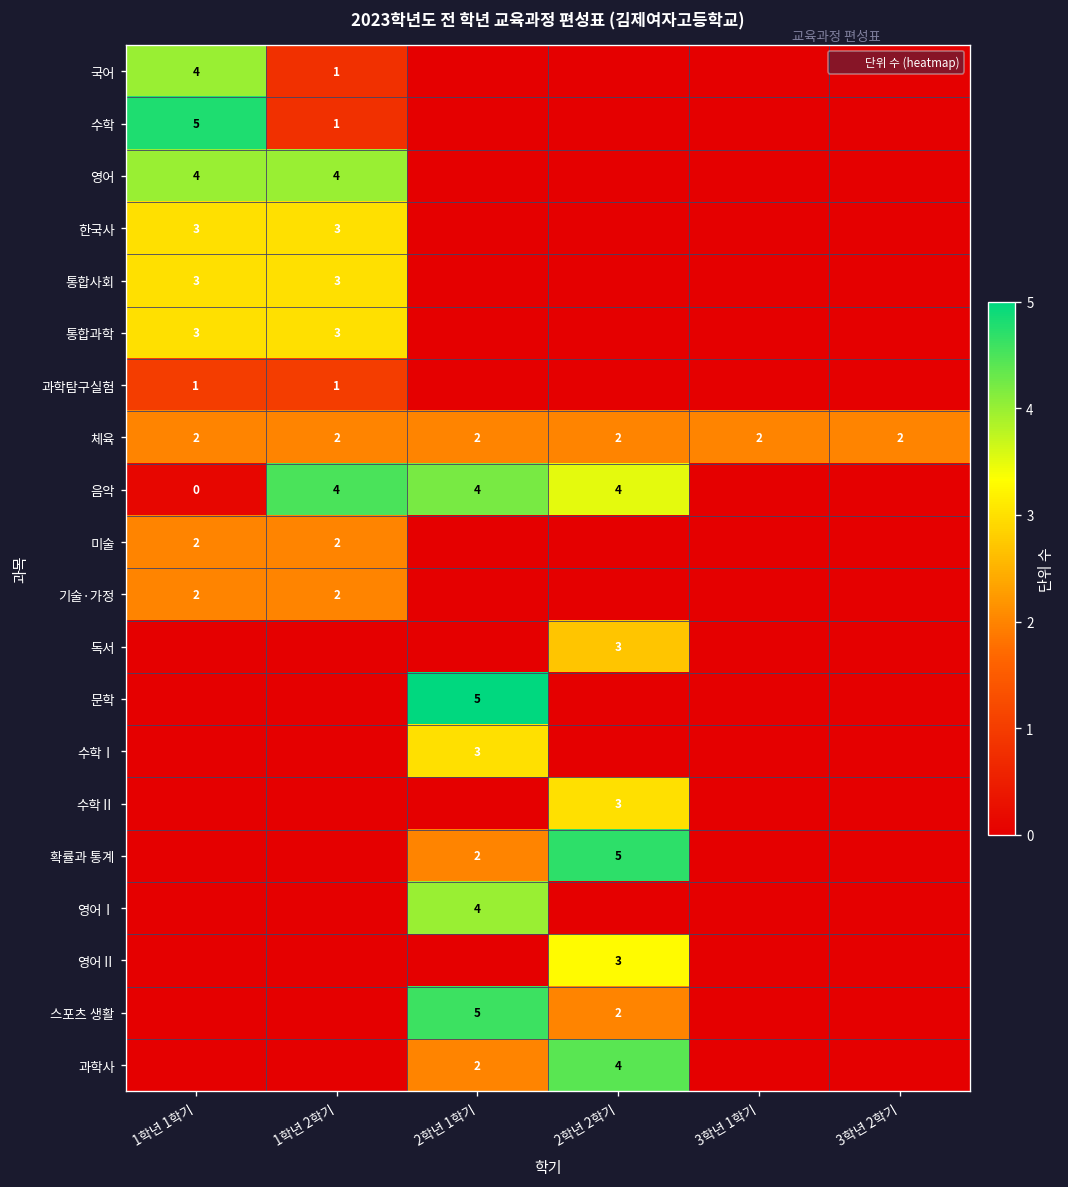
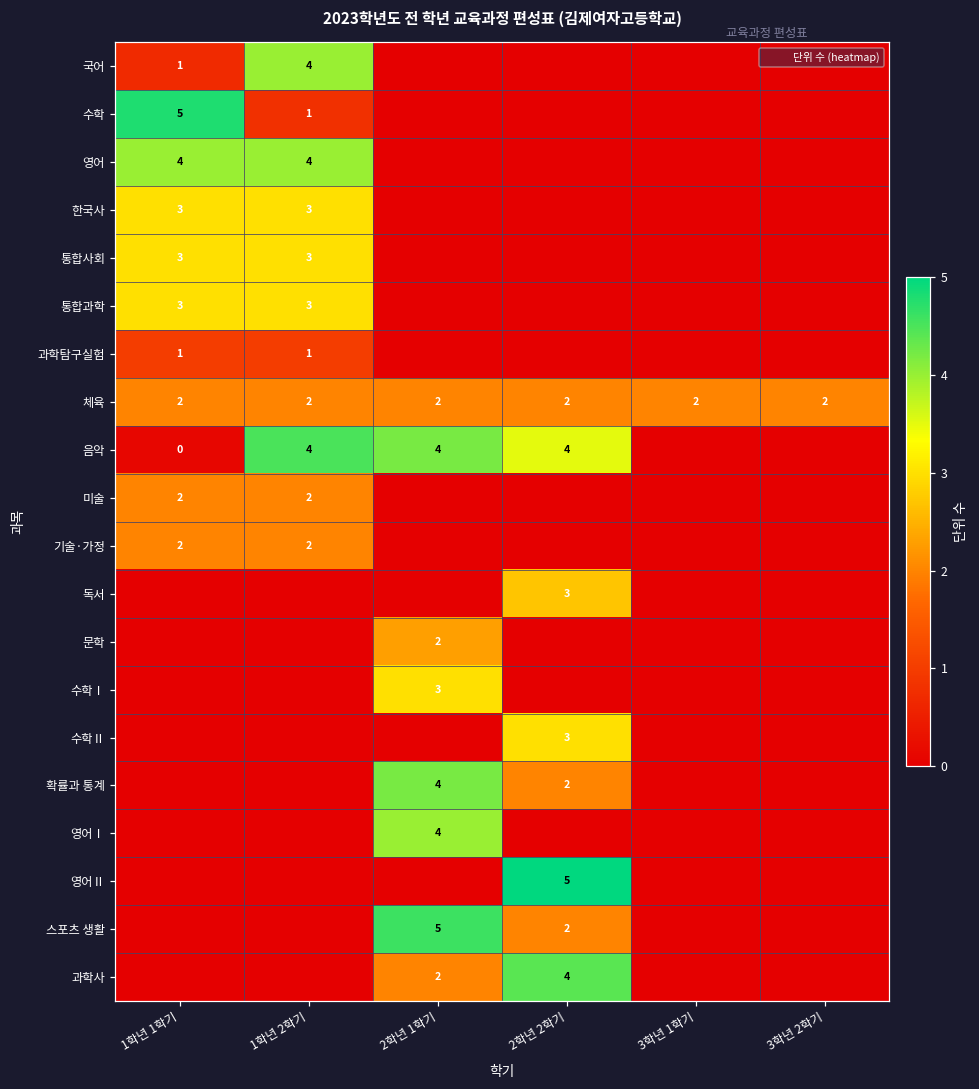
  {
    "국어": {
-     "1학년 1학기": 4,
-     "1학년 2학기": 1
+     "1학년 1학기": 1,
+     "1학년 2학기": 4
    },
    "수학": {
      "1학년 1학기": 5,
      "1학년 2학기": 1
    },
    "영어": {
      "1학년 1학기": 4,
      "1학년 2학기": 4
    },
    "한국사": {
      "1학년 1학기": 3,
      "1학년 2학기": 3
    },
    "통합사회": {
      "1학년 1학기": 3,
      "1학년 2학기": 3
    },
    "통합과학": {
      "1학년 1학기": 3,
      "1학년 2학기": 3
    },
    "과학탐구실험": {
      "1학년 1학기": 1,
      "1학년 2학기": 1
    },
    "체육": {
      "1학년 1학기": 2,
      "1학년 2학기": 2,
      "2학년 1학기": 2,
      "2학년 2학기": 2,
      "3학년 1학기": 2,
      "3학년 2학기": 2
    },
    "음악": {
      "1학년 1학기": 0,
      "1학년 2학기": 4,
      "2학년 1학기": 4,
      "2학년 2학기": 4
    },
    "미술": {
      "1학년 1학기": 2,
      "1학년 2학기": 2
    },
    "기술·가정": {
      "1학년 1학기": 2,
      "1학년 2학기": 2
    },
    "독서": {
      "2학년 2학기": 3
    },
    "문학": {
-     "2학년 1학기": 5
+     "2학년 1학기": 2
    },
    "수학Ⅰ": {
      "2학년 1학기": 3
    },
    "수학Ⅱ": {
      "2학년 2학기": 3
    },
    "확률과 통계": {
-     "2학년 1학기": 2,
-     "2학년 2학기": 5
+     "2학년 1학기": 4,
+     "2학년 2학기": 2
    },
    "영어Ⅰ": {
      "2학년 1학기": 4
    },
    "영어Ⅱ": {
-     "2학년 2학기": 3
+     "2학년 2학기": 5
    },
    "스포츠 생활": {
      "2학년 1학기": 5,
      "2학년 2학기": 2
    },
    "과학사": {
      "2학년 1학기": 2,
      "2학년 2학기": 4
    }
  }
